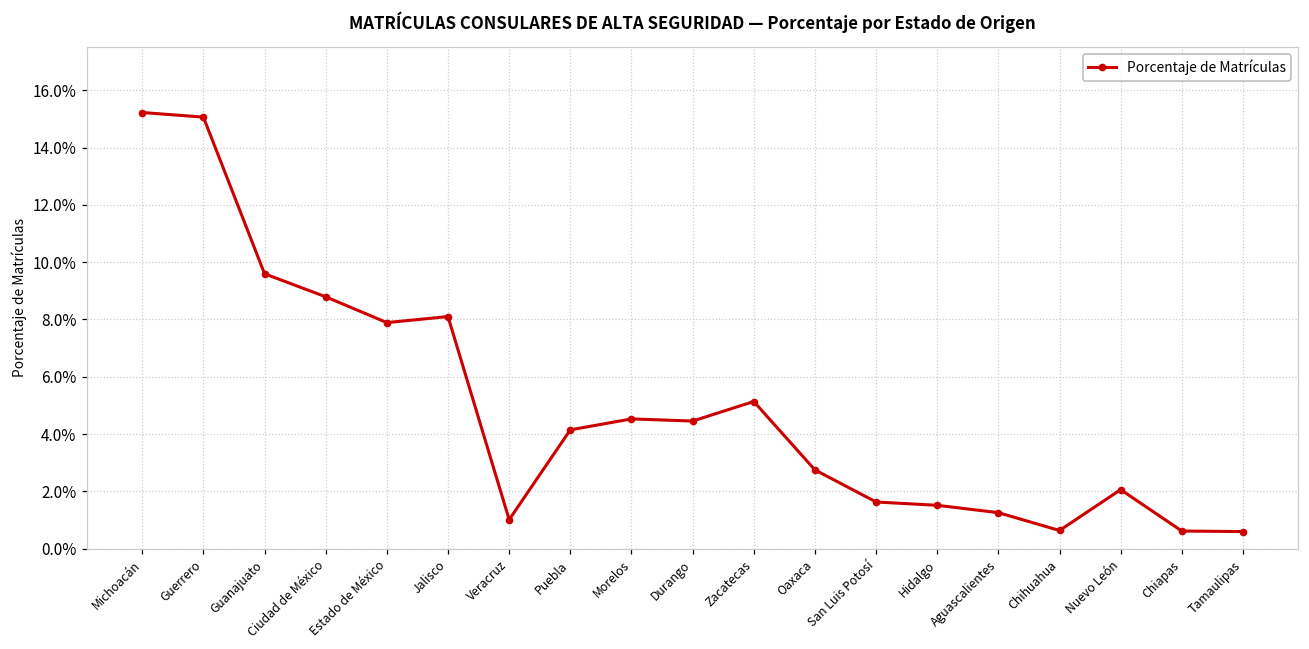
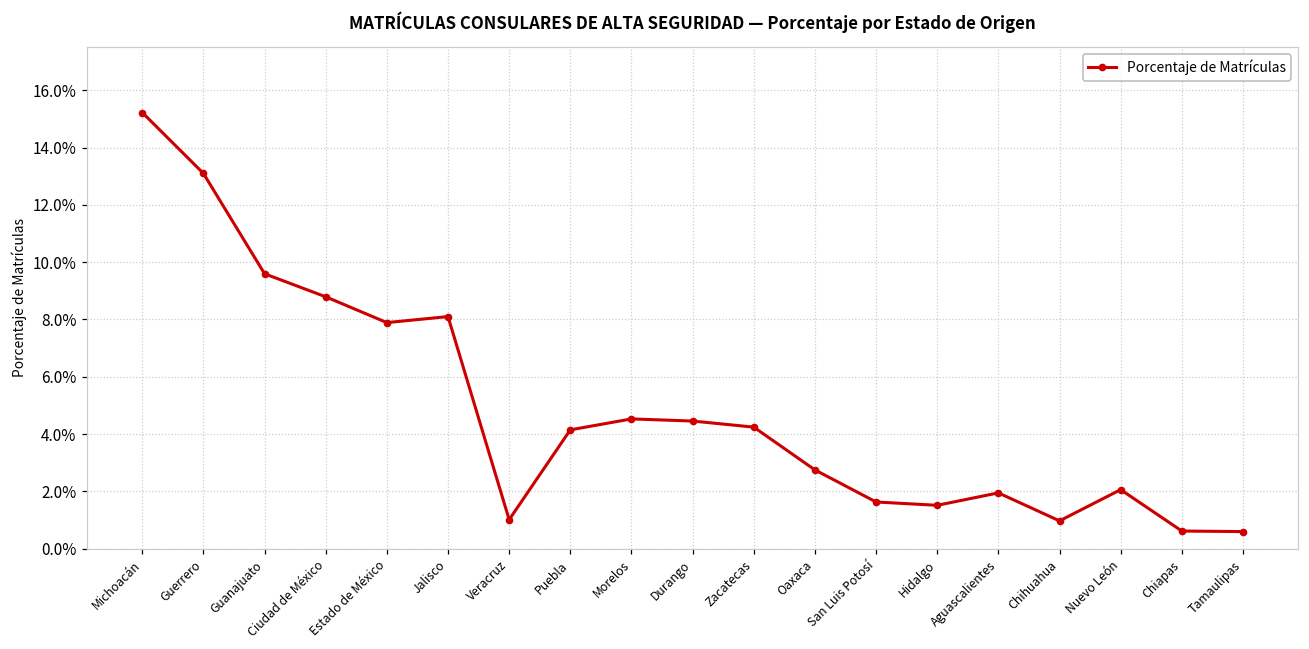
  {
    "Michoacán": "15.2%",
-   "Guerrero": "15.1%",
+   "Guerrero": "13.1%",
    "Guanajuato": "9.6%",
    "Ciudad de México": "8.8%",
    "Estado de México": "7.9%",
    "Jalisco": "8.1%",
    "Veracruz": "1.0%",
    "Puebla": "4.1%",
    "Morelos": "4.5%",
    "Durango": "4.5%",
-   "Zacatecas": "5.1%",
+   "Zacatecas": "4.2%",
    "Oaxaca": "2.7%",
    "San Luis Potosí": "1.6%",
    "Hidalgo": "1.5%",
-   "Aguascalientes": "1.3%",
-   "Chihuahua": "0.6%",
+   "Aguascalientes": "1.9%",
+   "Chihuahua": "1.0%",
    "Nuevo León": "2.1%",
    "Chiapas": "0.6%",
    "Tamaulipas": "0.6%"
  }
